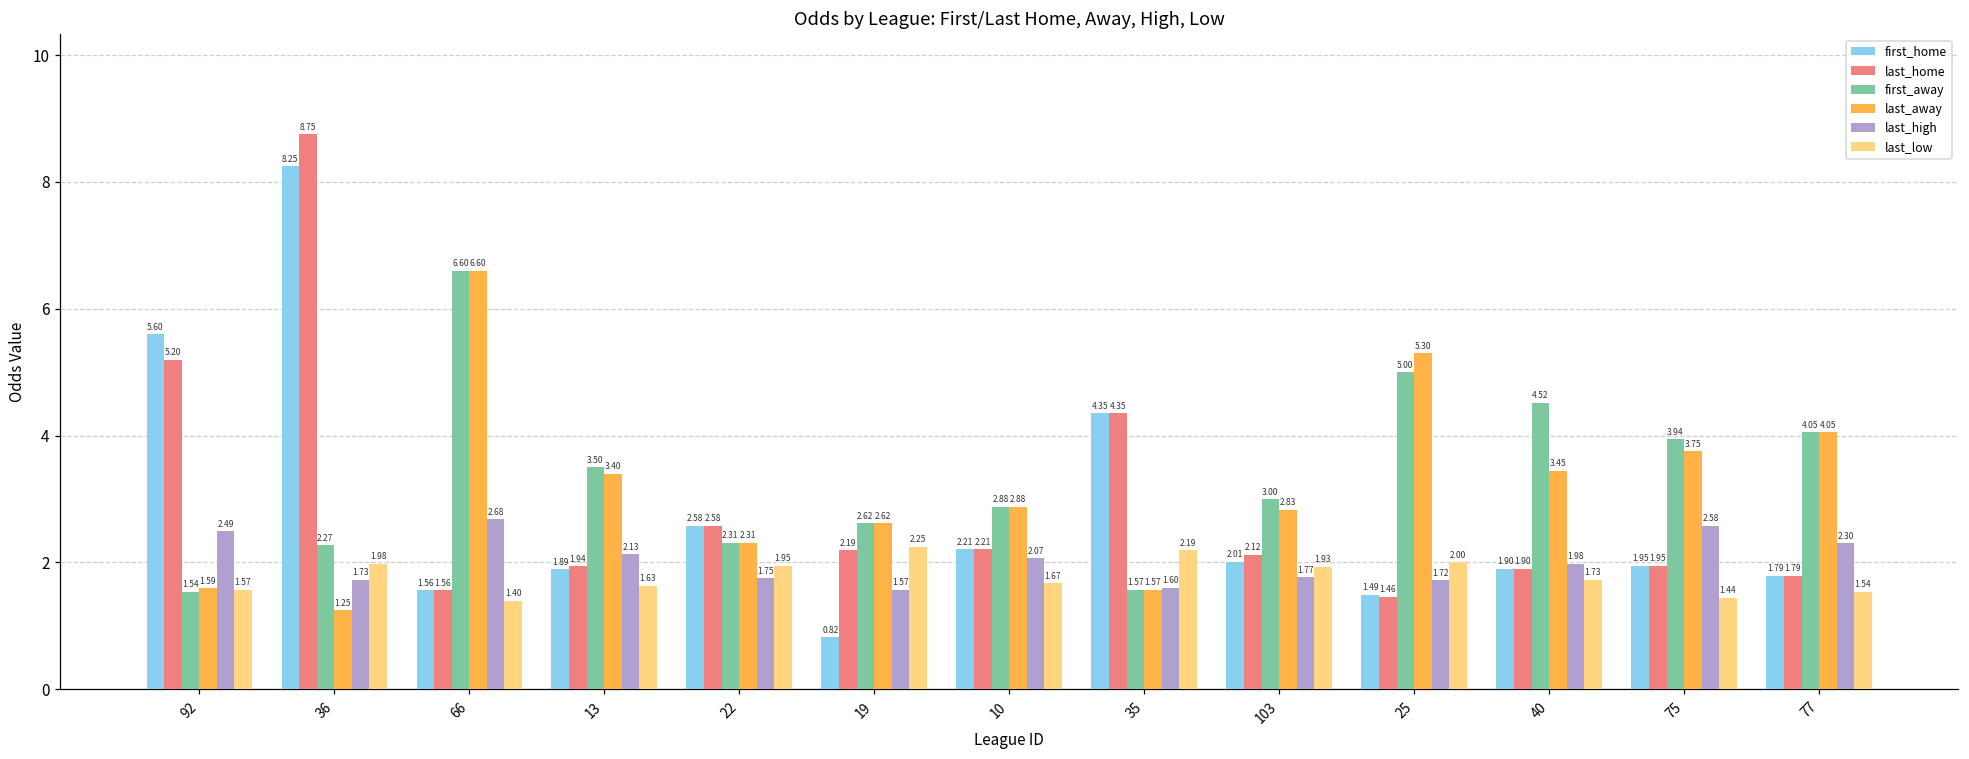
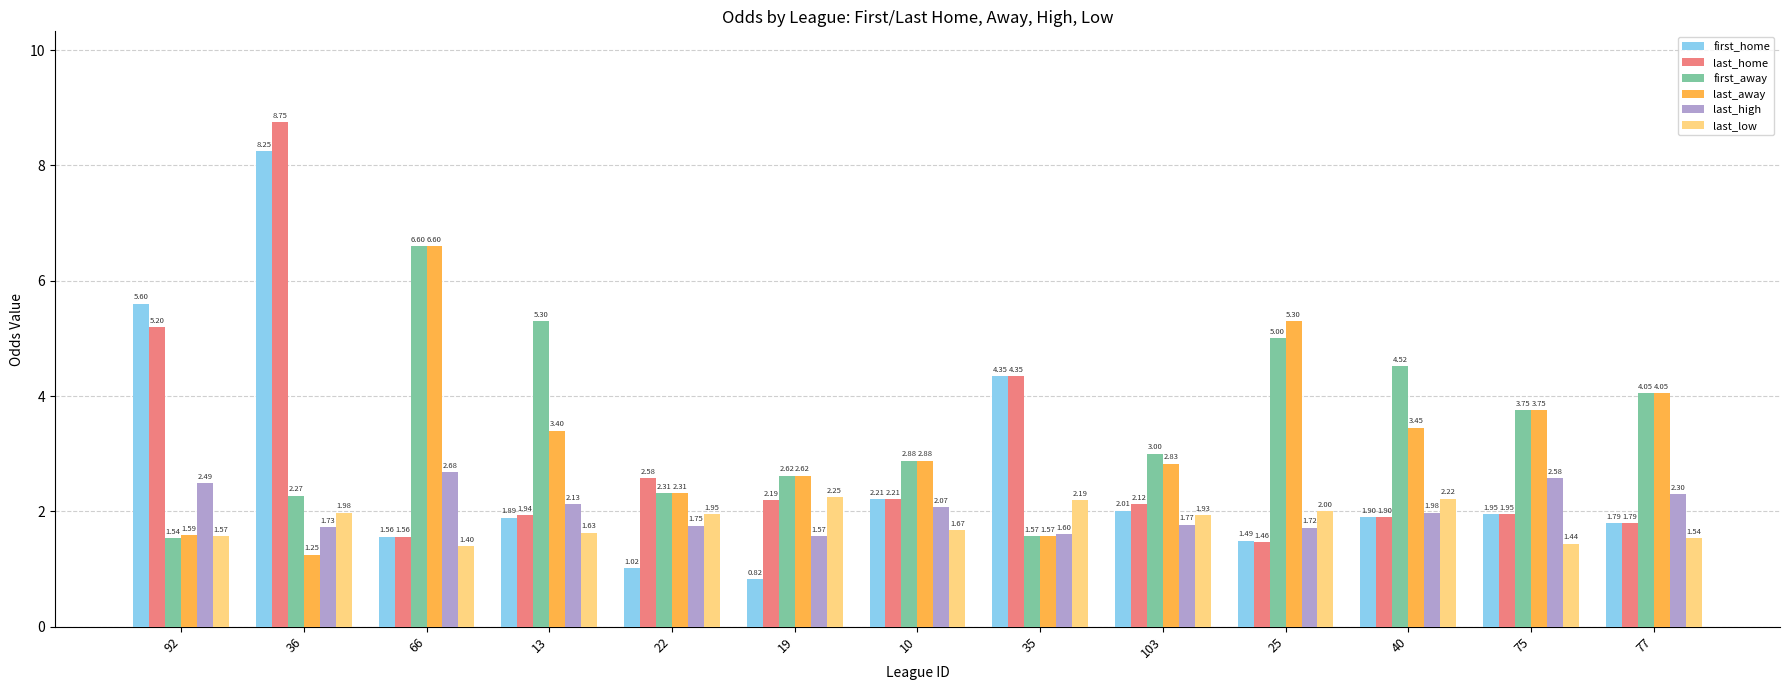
  {
    "first_home": {
      "92": 5.60,
      "36": 8.25,
      "66": 1.56,
      "13": 1.89,
-     "22": 2.58,
+     "22": 1.02,
      "19": 0.82,
      "10": 2.21,
      "35": 4.35,
      "103": 2.01,
      "25": 1.49,
      "40": 1.90,
      "75": 1.95,
      "77": 1.79
    },
    "last_home": {
      "92": 5.20,
      "36": 8.75,
      "66": 1.56,
      "13": 1.94,
      "22": 2.58,
      "19": 2.19,
      "10": 2.21,
      "35": 4.35,
      "103": 2.12,
      "25": 1.46,
      "40": 1.90,
      "75": 1.95,
      "77": 1.79
    },
    "first_away": {
      "92": 1.54,
      "36": 2.27,
      "66": 6.60,
-     "13": 3.50,
+     "13": 5.30,
      "22": 2.31,
      "19": 2.62,
      "10": 2.88,
      "35": 1.57,
      "103": 3.00,
      "25": 5.00,
      "40": 4.52,
-     "75": 3.94,
+     "75": 3.75,
      "77": 4.05
    },
    "last_away": {
      "92": 1.59,
      "36": 1.25,
      "66": 6.60,
      "13": 3.40,
      "22": 2.31,
      "19": 2.62,
      "10": 2.88,
      "35": 1.57,
      "103": 2.83,
      "25": 5.30,
      "40": 3.45,
      "75": 3.75,
      "77": 4.05
    },
    "last_high": {
      "92": 2.49,
      "36": 1.73,
      "66": 2.68,
      "13": 2.13,
      "22": 1.75,
      "19": 1.57,
      "10": 2.07,
      "35": 1.60,
      "103": 1.77,
      "25": 1.72,
      "40": 1.98,
      "75": 2.58,
      "77": 2.30
    },
    "last_low": {
      "92": 1.57,
      "36": 1.98,
      "66": 1.40,
      "13": 1.63,
      "22": 1.95,
      "19": 2.25,
      "10": 1.67,
      "35": 2.19,
      "103": 1.93,
      "25": 2.00,
-     "40": 1.73,
+     "40": 2.22,
      "75": 1.44,
      "77": 1.54
    }
  }
